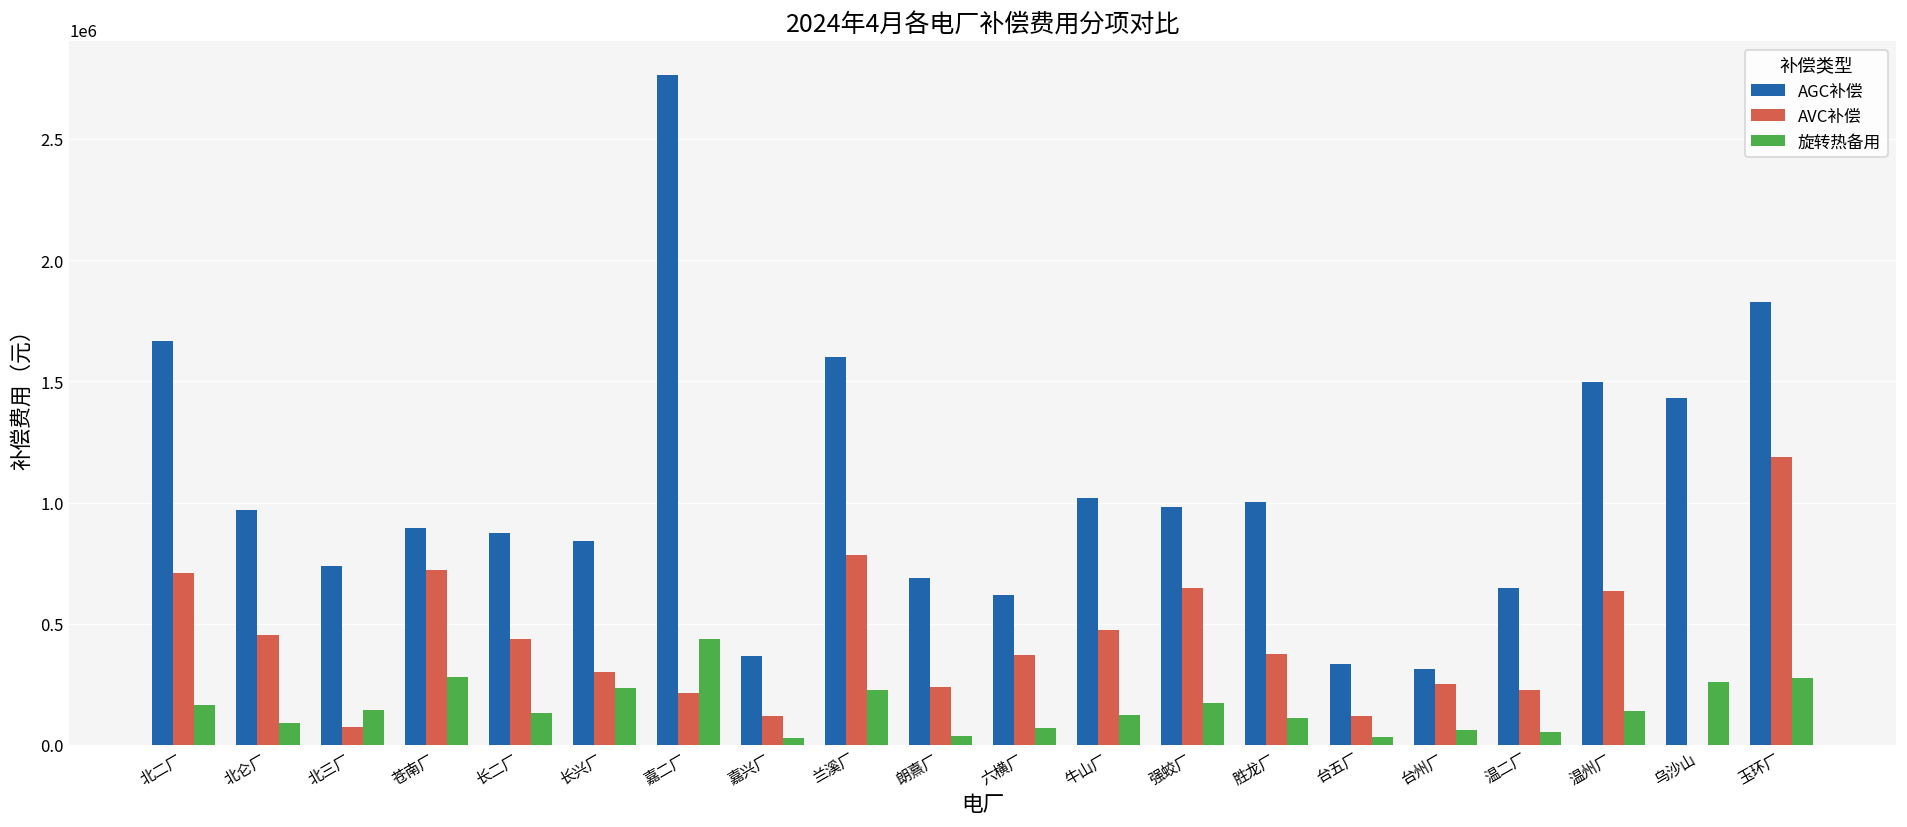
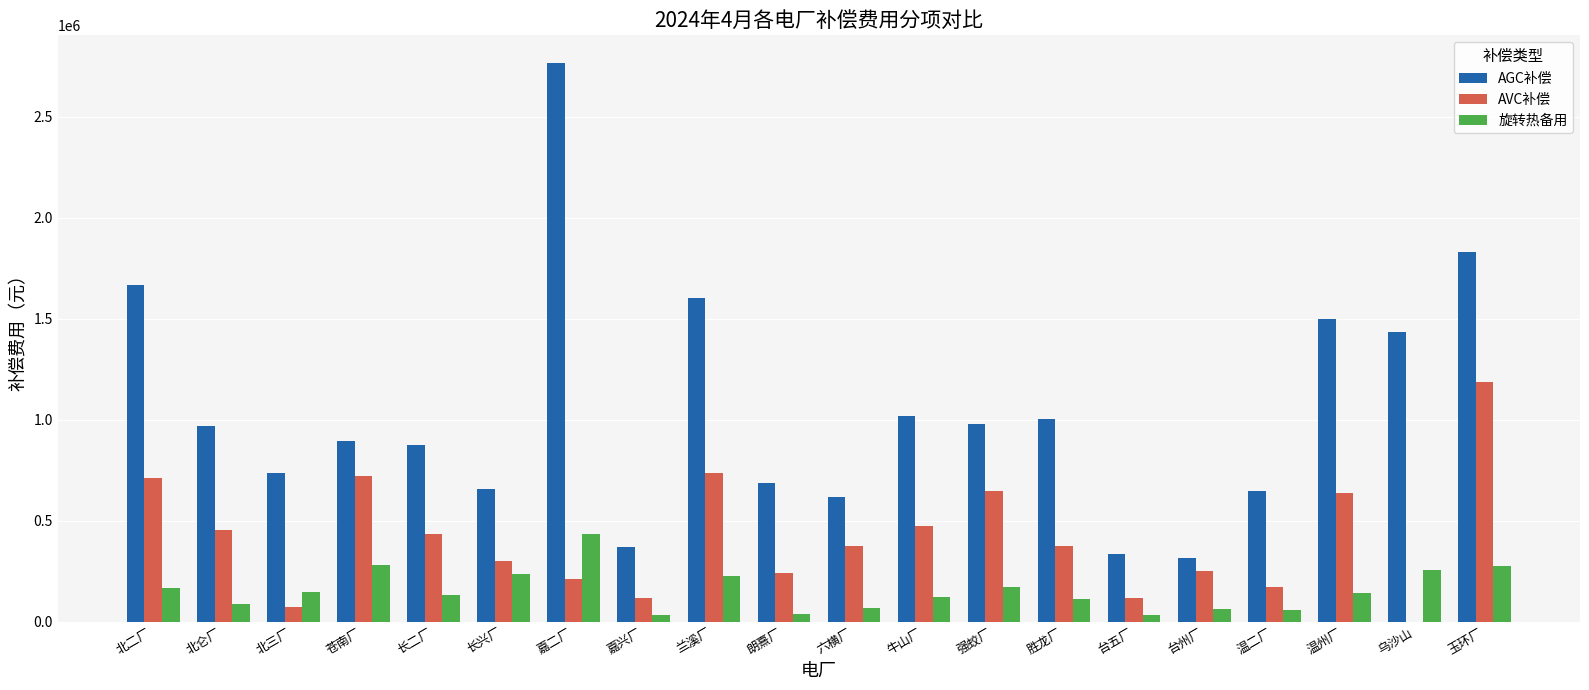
  {
    "AGC补偿": {
      "北二厂": 1670000,
      "北仑厂": 970000,
      "北三厂": 740000,
      "苍南厂": 900000,
      "长二厂": 870000,
-     "长兴厂": 840000,
+     "长兴厂": 660000,
      "嘉二厂": 2760000,
      "嘉兴厂": 370000,
      "兰溪厂": 1600000,
      "朗熹厂": 690000,
      "六横厂": 620000,
      "牛山厂": 1020000,
      "强蛟厂": 980000,
      "胜龙厂": 1000000,
      "台五厂": 330000,
      "台州厂": 310000,
      "温二厂": 650000,
      "温州厂": 1500000,
      "乌沙山": 1430000,
      "玉环厂": 1830000
    },
    "AVC补偿": {
      "北二厂": 710000,
      "北仑厂": 450000,
      "北三厂": 70000,
      "苍南厂": 720000,
      "长二厂": 440000,
      "长兴厂": 300000,
      "嘉二厂": 210000,
      "嘉兴厂": 120000,
-     "兰溪厂": 780000,
+     "兰溪厂": 730000,
      "朗熹厂": 240000,
      "六横厂": 370000,
      "牛山厂": 480000,
      "强蛟厂": 650000,
      "胜龙厂": 380000,
      "台五厂": 120000,
      "台州厂": 250000,
-     "温二厂": 230000,
+     "温二厂": 170000,
      "温州厂": 640000,
      "乌沙山": 0,
      "玉环厂": 1190000
    },
    "旋转热备用": {
      "北二厂": 170000,
      "北仑厂": 90000,
      "北三厂": 140000,
      "苍南厂": 280000,
      "长二厂": 130000,
      "长兴厂": 230000,
      "嘉二厂": 440000,
      "嘉兴厂": 30000,
      "兰溪厂": 220000,
      "朗熹厂": 40000,
      "六横厂": 70000,
      "牛山厂": 120000,
      "强蛟厂": 170000,
      "胜龙厂": 110000,
      "台五厂": 30000,
      "台州厂": 60000,
      "温二厂": 50000,
      "温州厂": 140000,
      "乌沙山": 260000,
      "玉环厂": 280000
    }
  }
